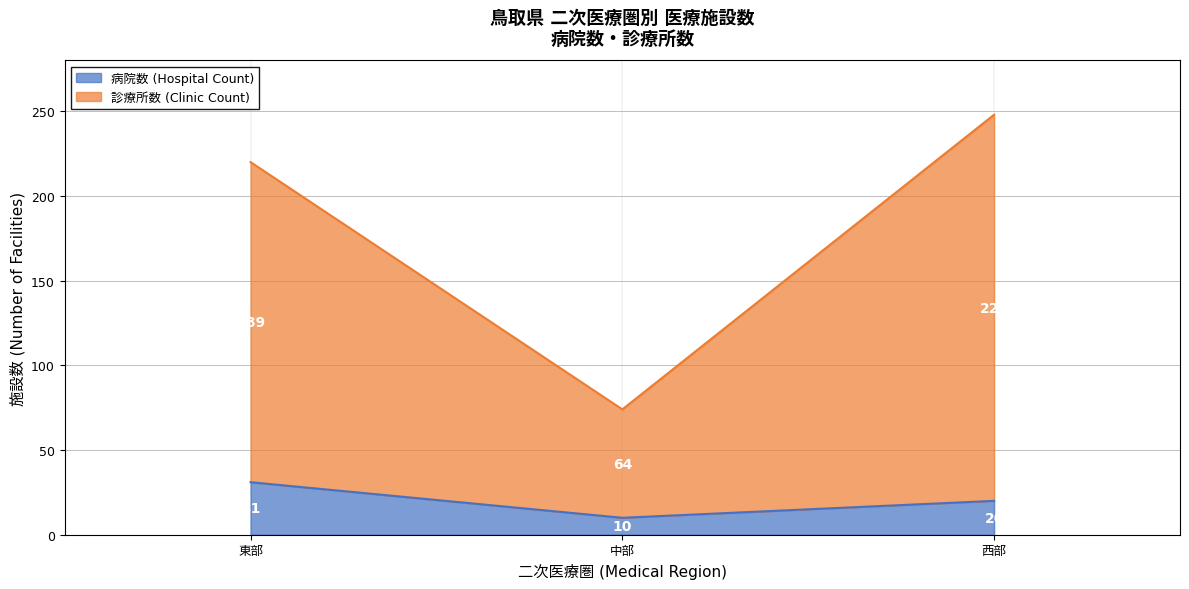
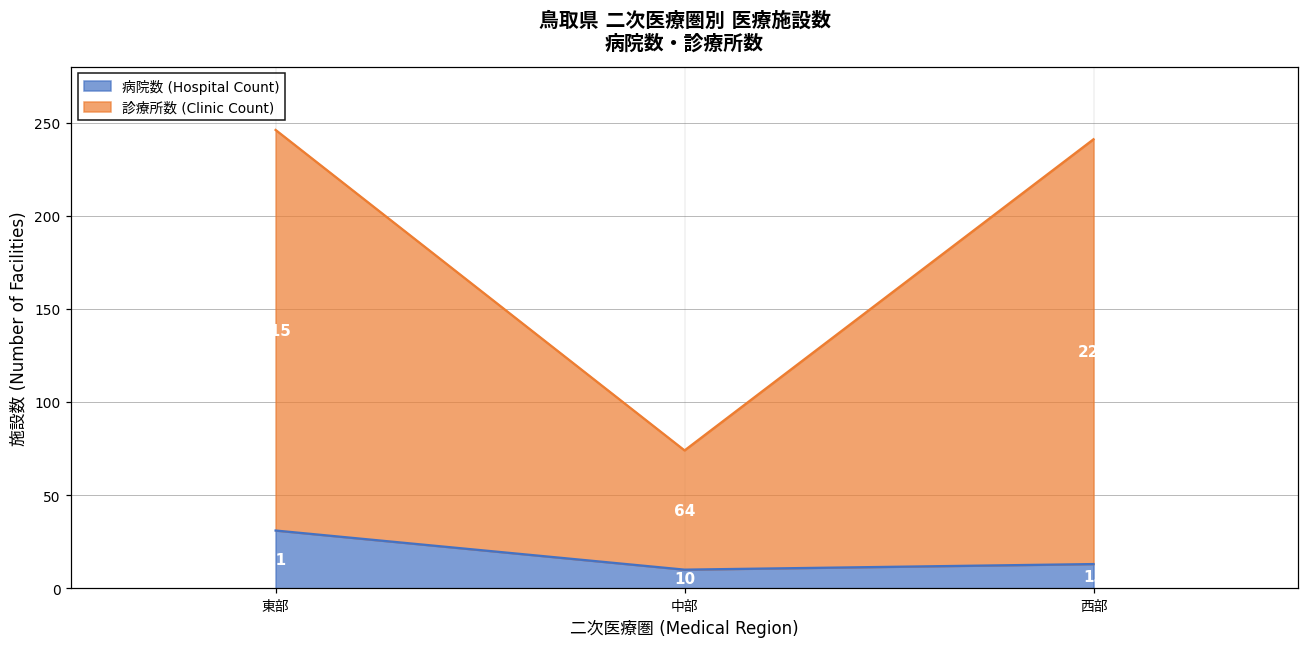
  {
    "病院数 (Hospital Count)": {
      "東部": 31,
-     "西部": 20
+     "西部": 13
    },
    "診療所数 (Clinic Count)": {
-     "東部": 189,
+     "東部": 215,
      "中部": 64,
      "西部": 228
    }
  }
